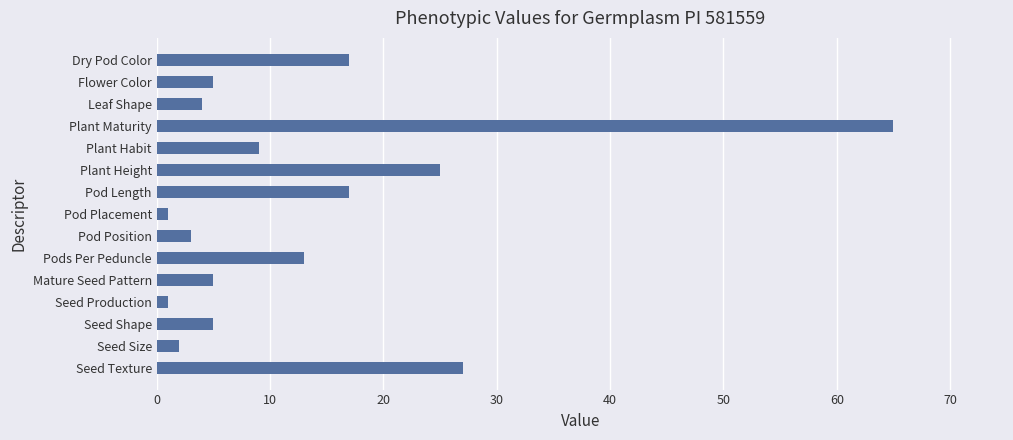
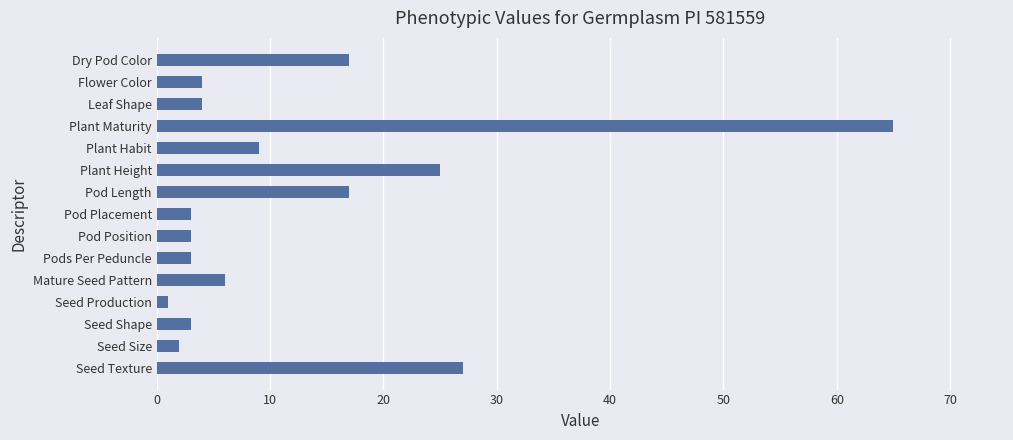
  {
    "Dry Pod Color": 17,
-   "Flower Color": 5,
+   "Flower Color": 4,
    "Leaf Shape": 4,
    "Plant Maturity": 65,
    "Plant Habit": 9,
    "Plant Height": 25,
    "Pod Length": 17,
-   "Pod Placement": 1,
+   "Pod Placement": 3,
    "Pod Position": 3,
-   "Pods Per Peduncle": 13,
-   "Mature Seed Pattern": 5,
+   "Pods Per Peduncle": 3,
+   "Mature Seed Pattern": 6,
    "Seed Production": 1,
-   "Seed Shape": 5,
+   "Seed Shape": 3,
    "Seed Size": 2,
    "Seed Texture": 27
  }
